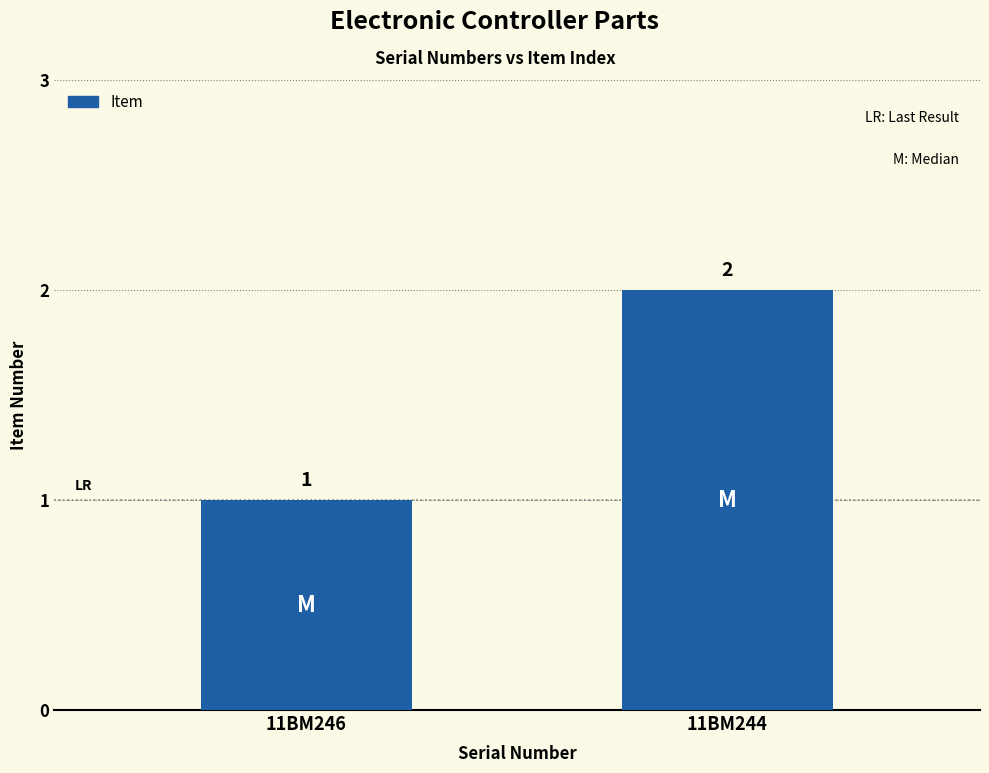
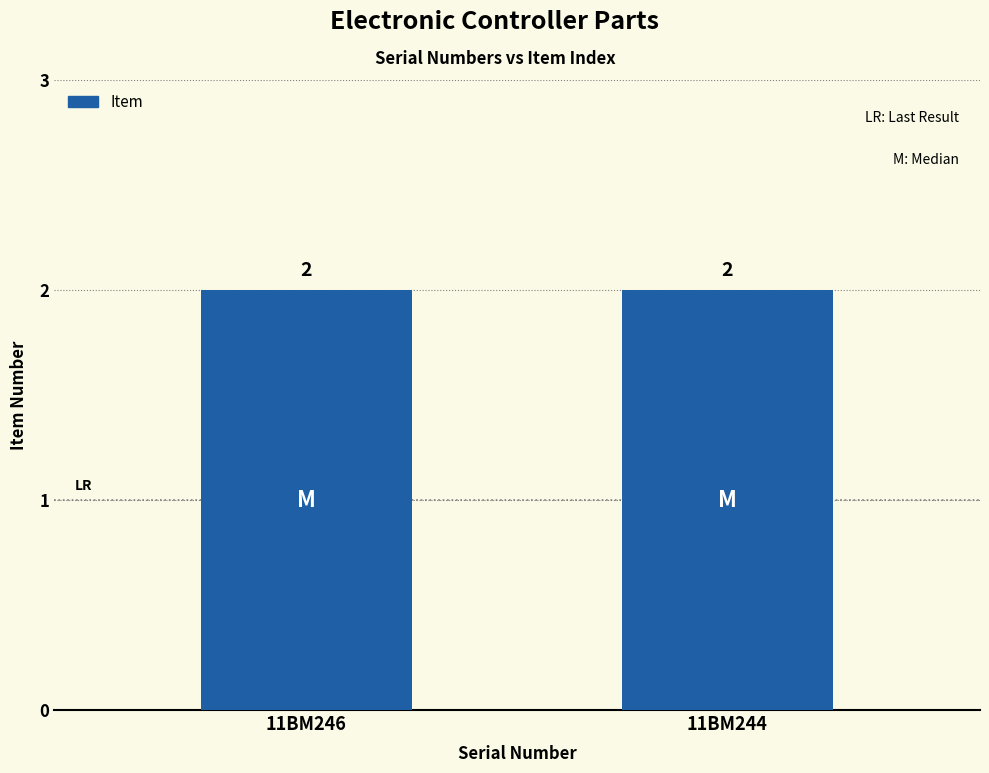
  {
-   "11BM246": 1,
+   "11BM246": 2,
    "11BM244": 2
  }
